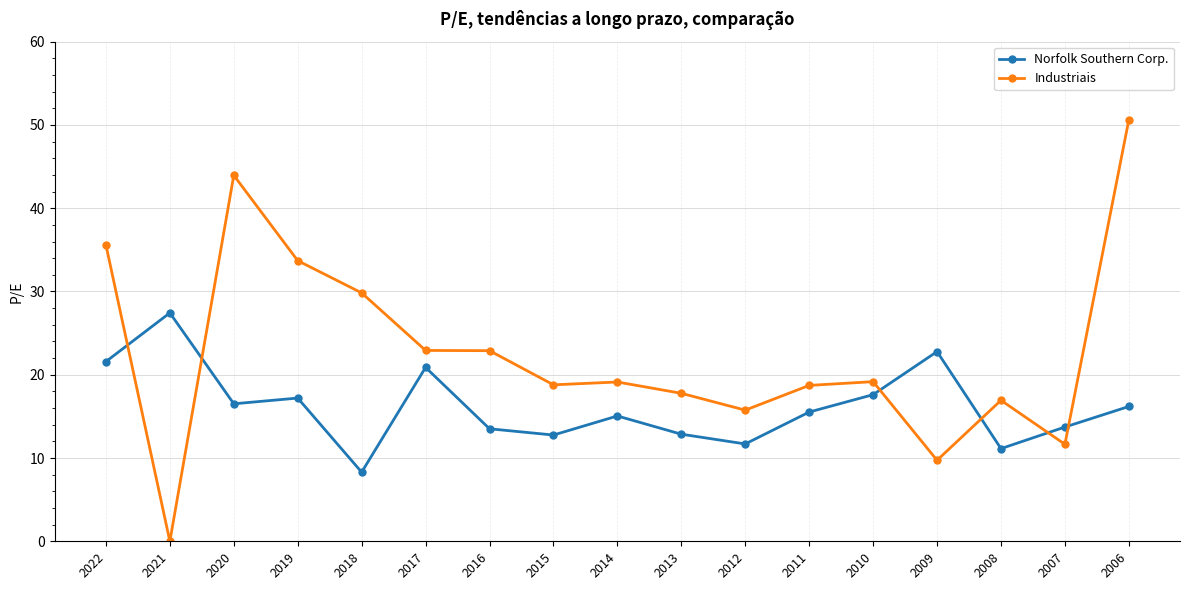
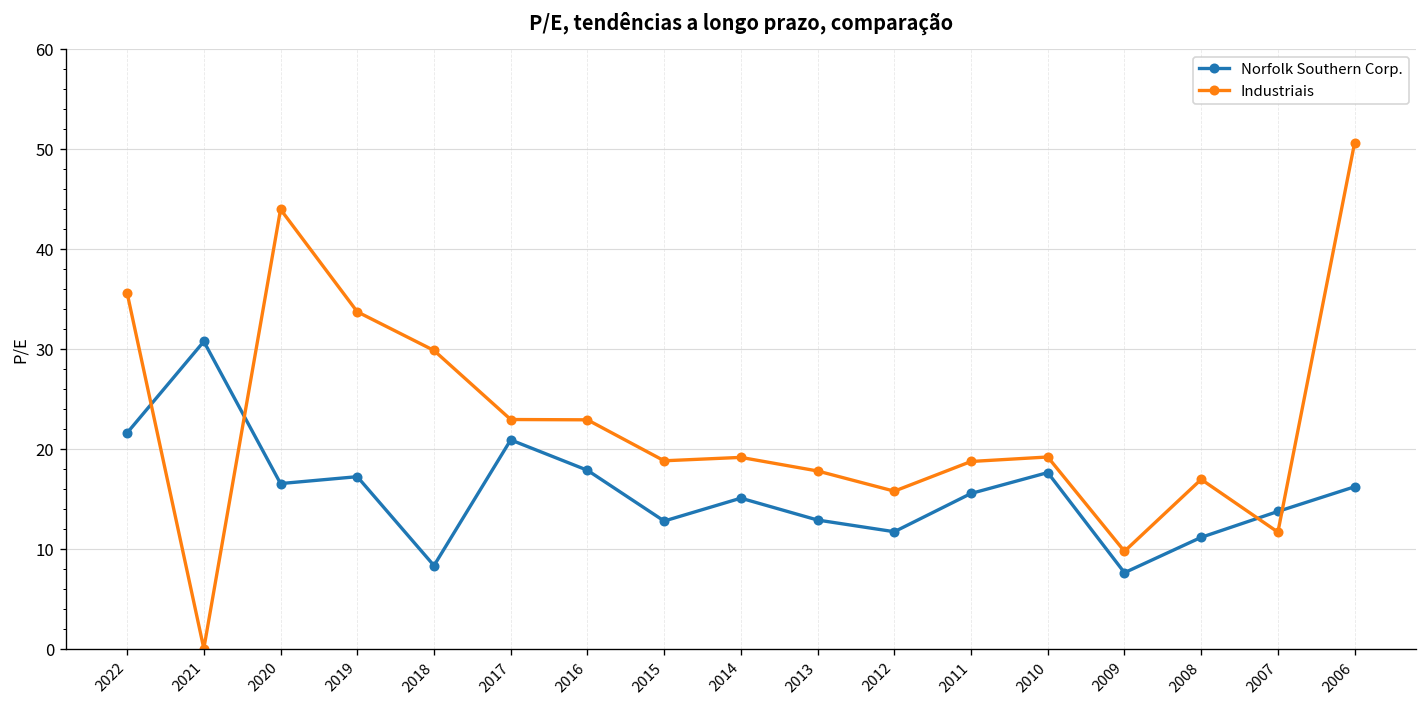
  {
    "Norfolk Southern Corp.": {
      "2022": 22,
-     "2021": 27,
+     "2021": 31,
      "2020": 17,
      "2019": 17,
      "2018": 8,
      "2017": 21,
-     "2016": 14,
+     "2016": 18,
      "2015": 13,
      "2014": 15,
      "2013": 13,
      "2012": 12,
      "2011": 16,
      "2010": 18,
-     "2009": 23,
+     "2009": 8,
      "2008": 11,
      "2007": 14,
      "2006": 16
    },
    "Industriais": {
      "2022": 36,
      "2021": 0,
      "2020": 44,
      "2019": 34,
      "2018": 30,
      "2017": 23,
      "2016": 23,
      "2015": 19,
      "2014": 19,
      "2013": 18,
      "2012": 16,
      "2011": 19,
      "2010": 19,
      "2009": 10,
      "2008": 17,
      "2007": 12,
      "2006": 51
    }
  }
